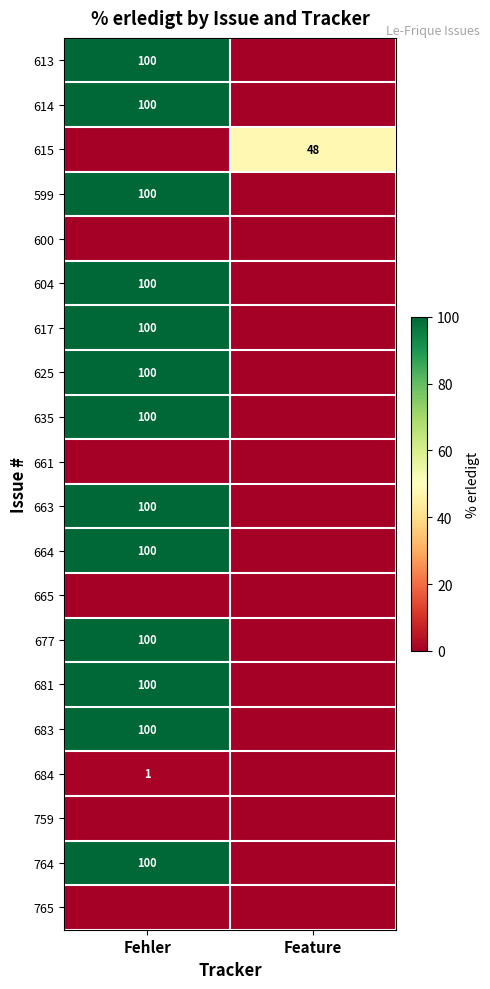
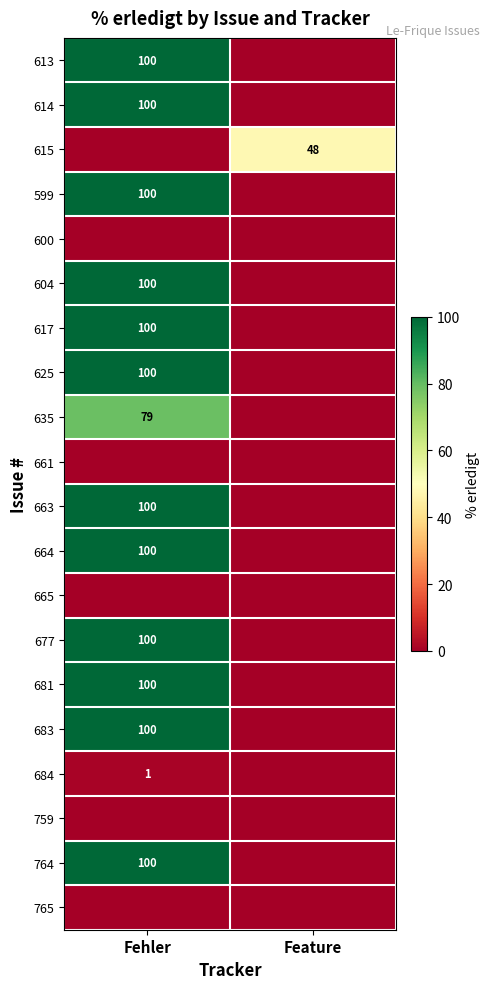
  {
    "613": {
      "Fehler": 100
    },
    "614": {
      "Fehler": 100
    },
    "615": {
      "Feature": 48
    },
    "599": {
      "Fehler": 100
    },
    "604": {
      "Fehler": 100
    },
    "617": {
      "Fehler": 100
    },
    "625": {
      "Fehler": 100
    },
    "635": {
-     "Fehler": 100
+     "Fehler": 79
    },
    "663": {
      "Fehler": 100
    },
    "664": {
      "Fehler": 100
    },
    "677": {
      "Fehler": 100
    },
    "681": {
      "Fehler": 100
    },
    "683": {
      "Fehler": 100
    },
    "684": {
      "Fehler": 1
    },
    "764": {
      "Fehler": 100
    }
  }
